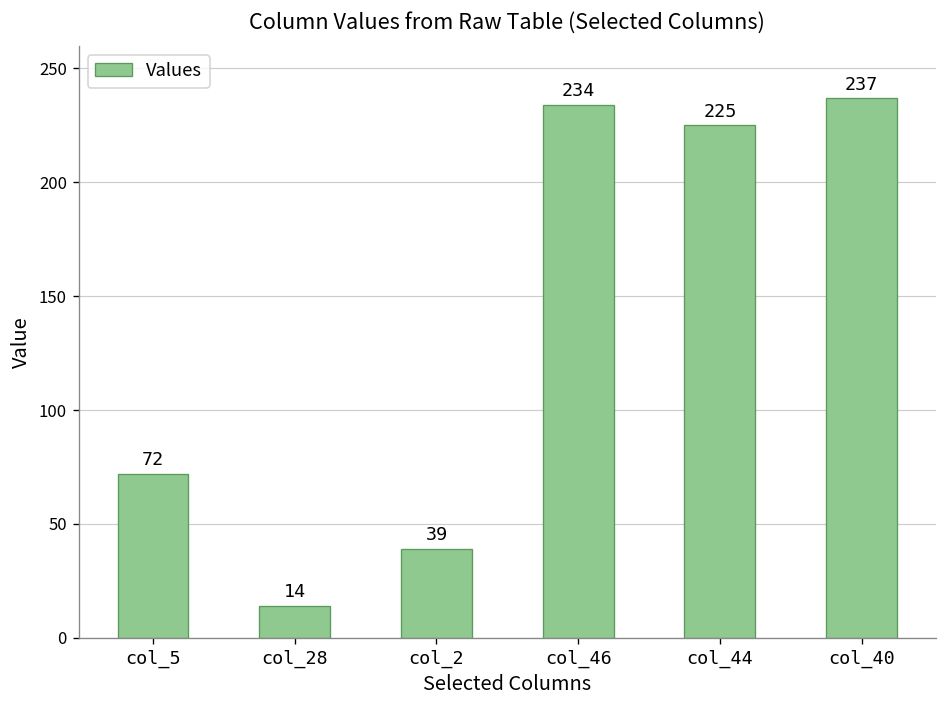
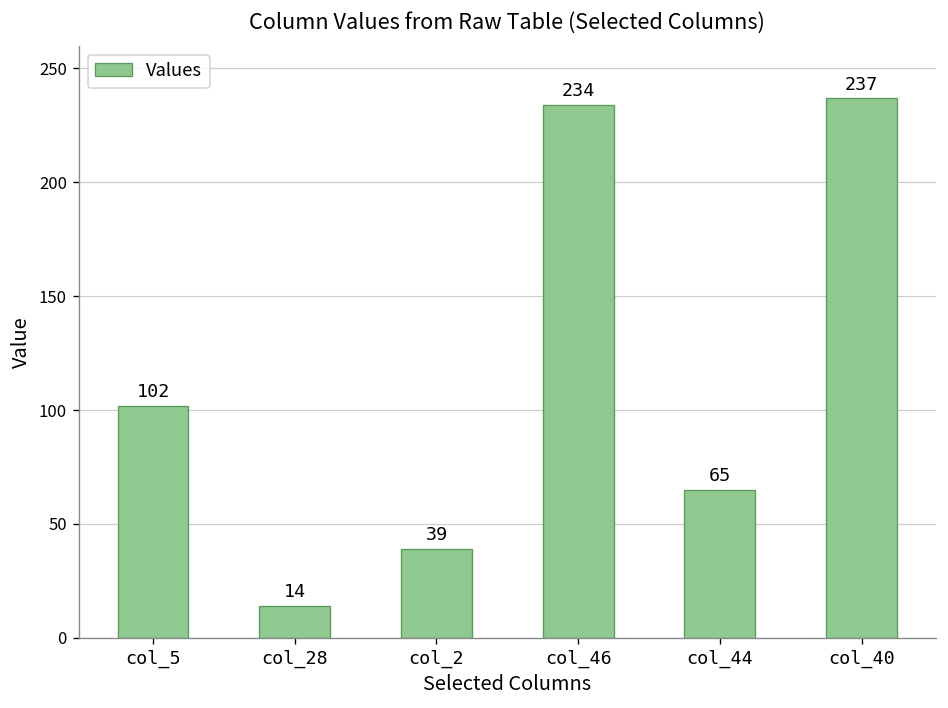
  {
-   "col_5": 72,
+   "col_5": 102,
    "col_28": 14,
    "col_2": 39,
    "col_46": 234,
-   "col_44": 225,
+   "col_44": 65,
    "col_40": 237
  }
